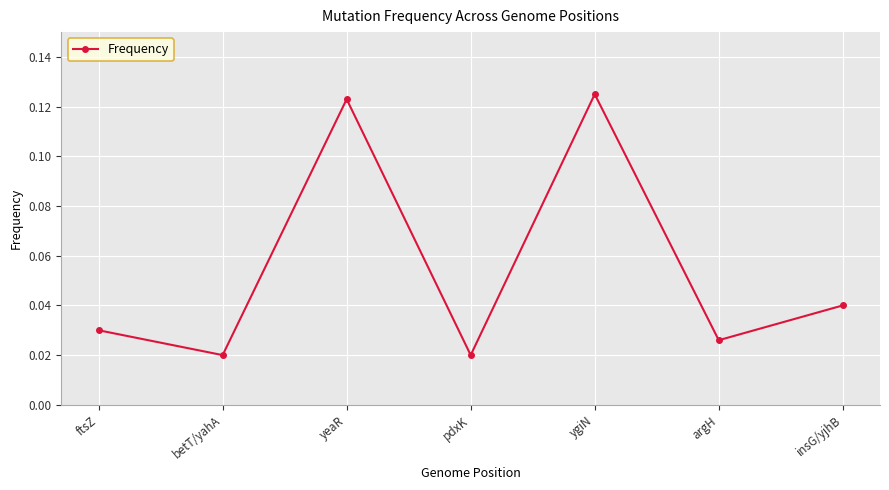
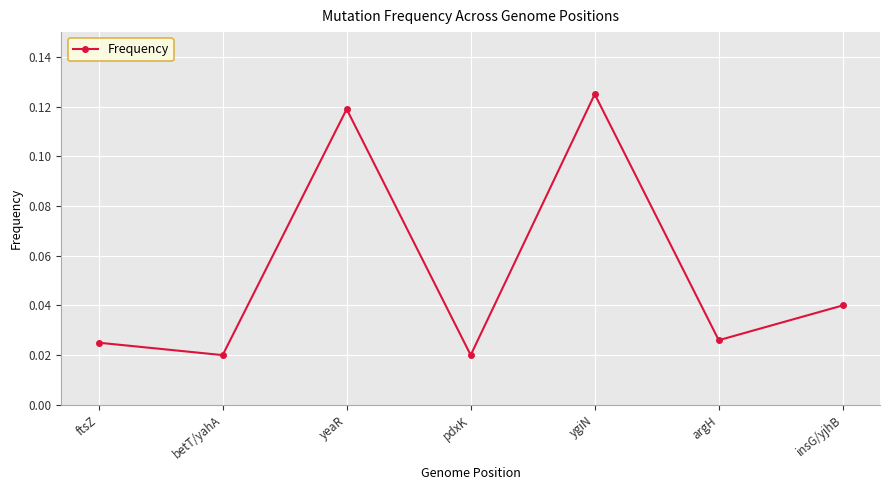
  {
-   "ftsZ": 0.030,
+   "ftsZ": 0.025,
    "betT/yahA": 0.020,
-   "yeaR": 0.123,
+   "yeaR": 0.119,
    "pdxK": 0.020,
    "ygiN": 0.125,
    "argH": 0.026,
    "insG/yjhB": 0.040
  }
